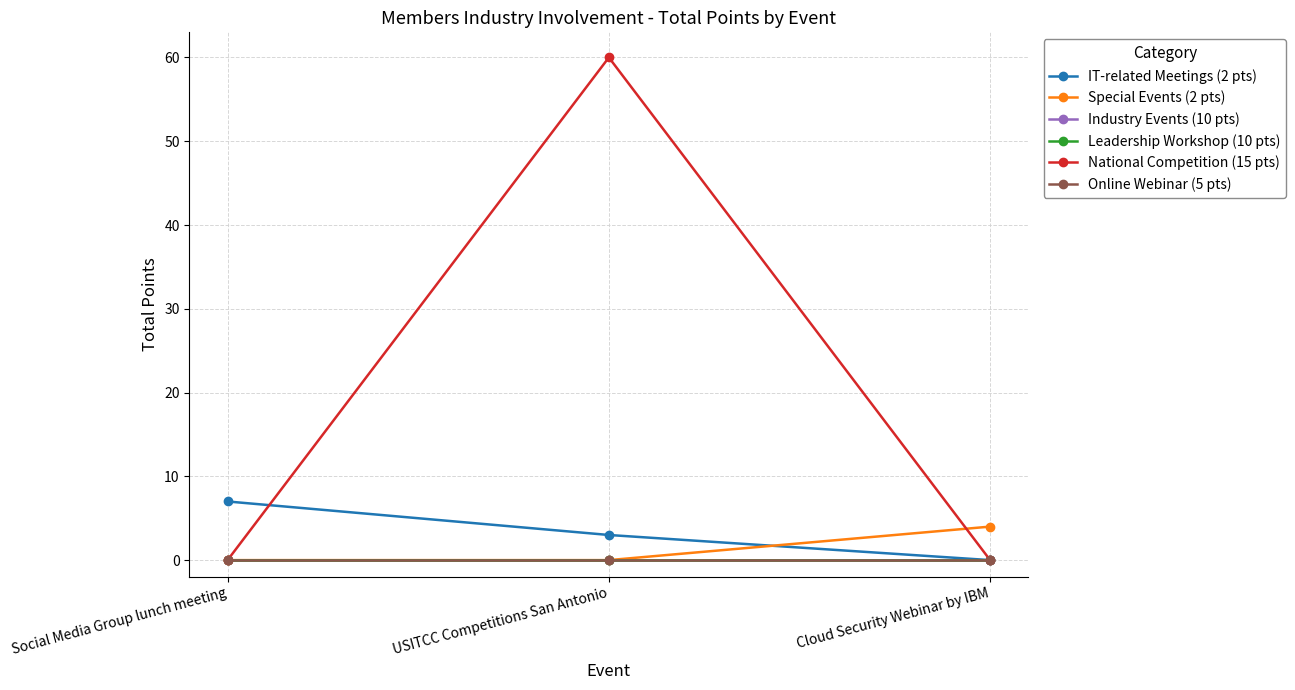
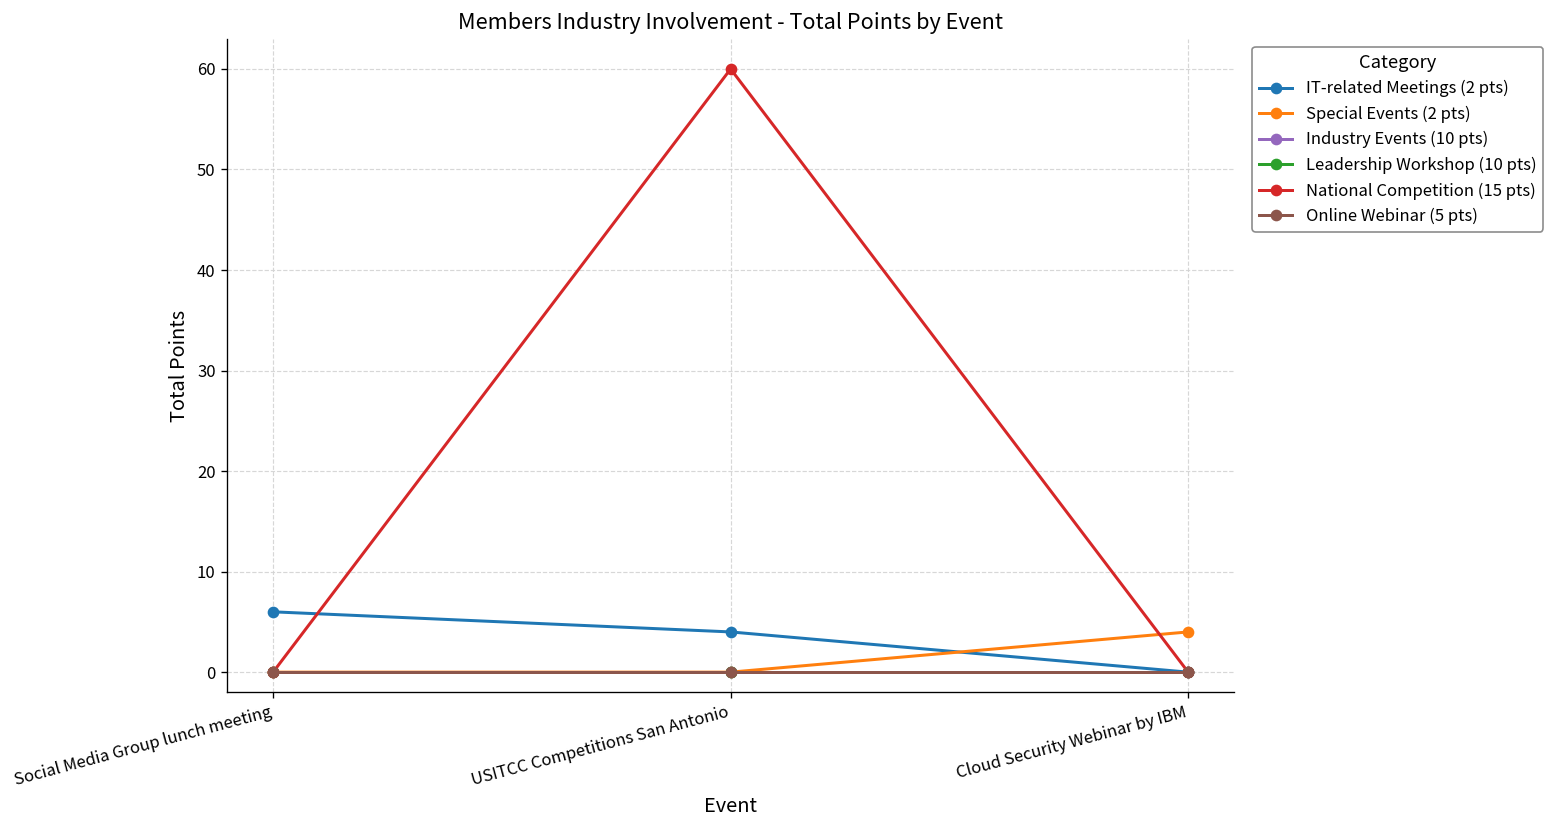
  {
    "IT-related Meetings (2 pts)": {
-     "Social Media Group lunch meeting": 7,
-     "USITCC Competitions San Antonio": 3
+     "Social Media Group lunch meeting": 6,
+     "USITCC Competitions San Antonio": 4
    },
    "Special Events (2 pts)": {
      "Cloud Security Webinar by IBM": 4
    },
    "National Competition (15 pts)": {
      "USITCC Competitions San Antonio": 60
    }
  }
